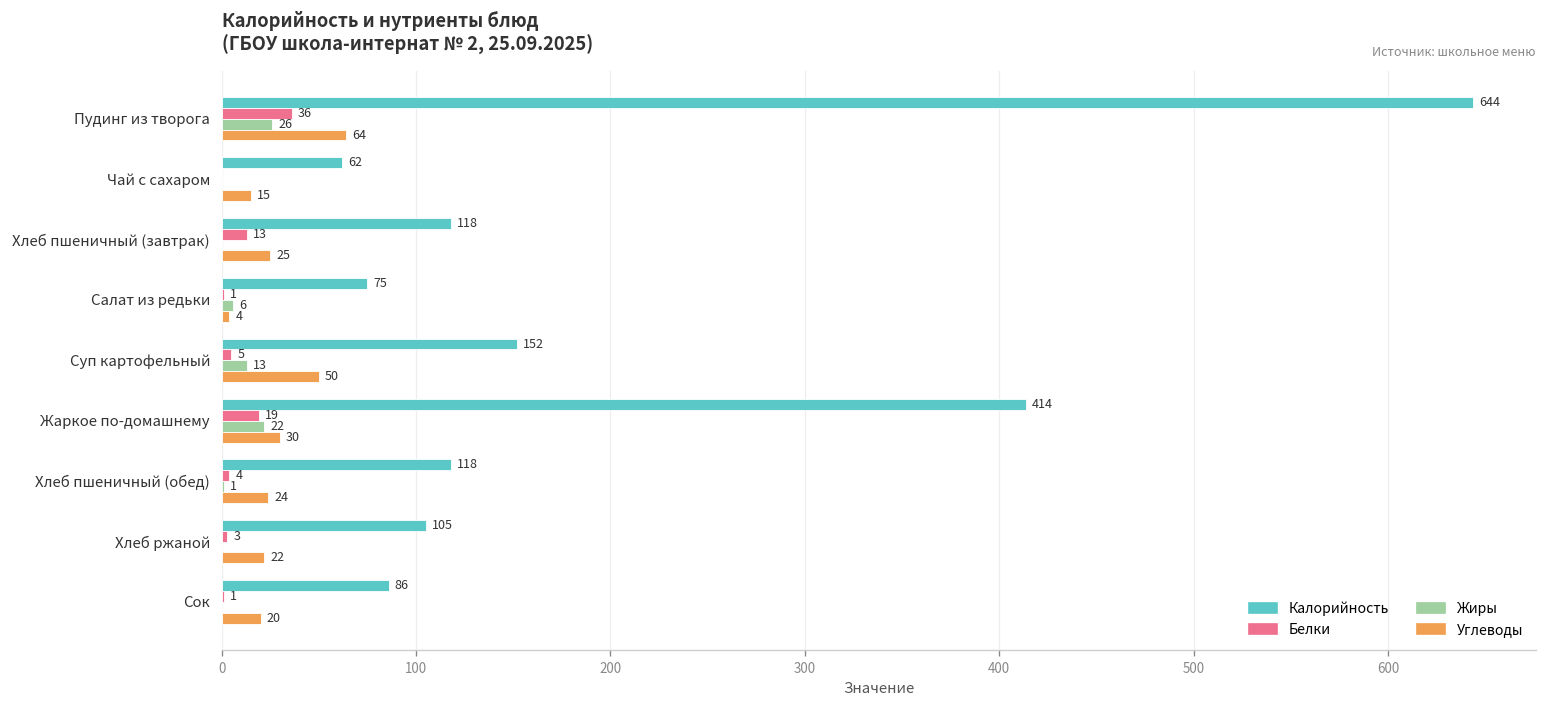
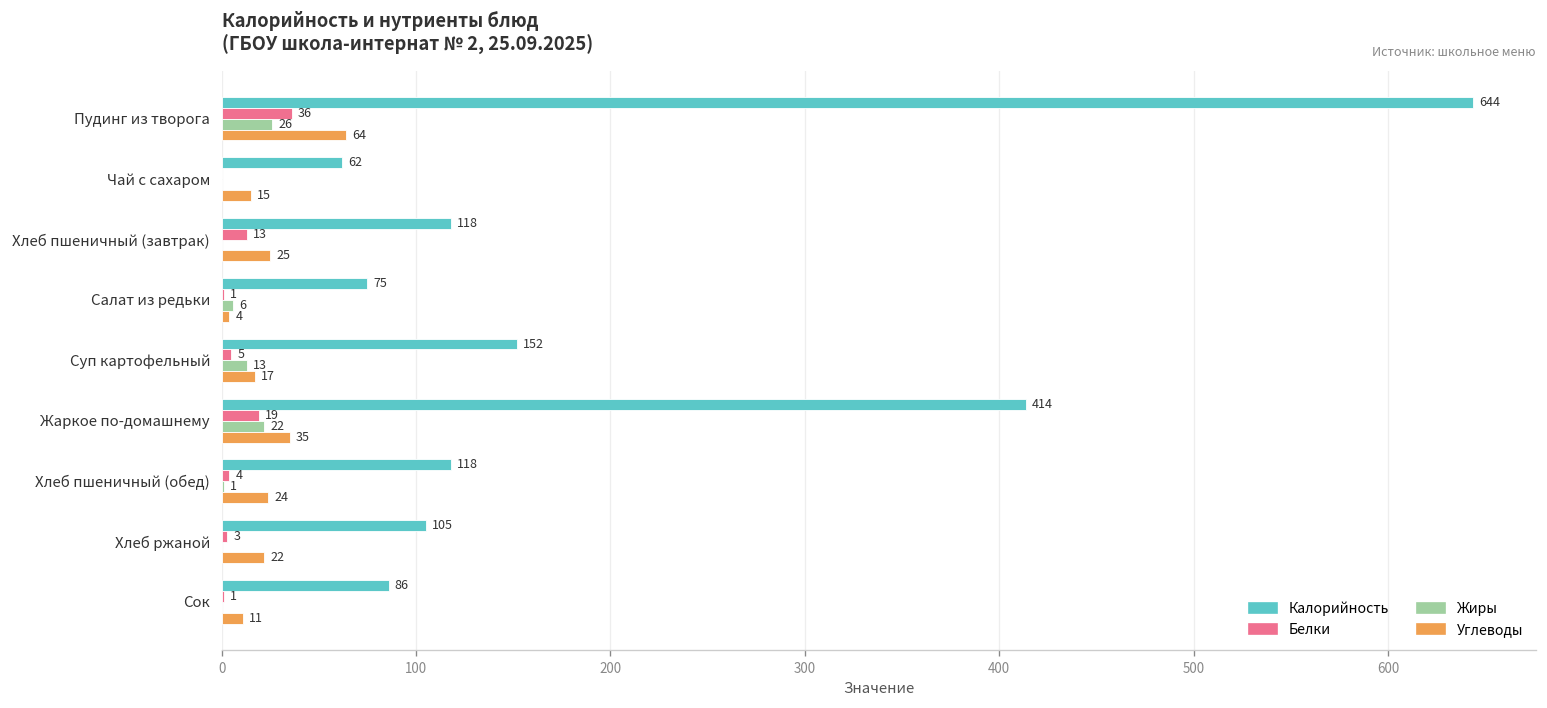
  {
    "Калорийность": {
      "Пудинг из творога": 644,
      "Чай с сахаром": 62,
      "Хлеб пшеничный (завтрак)": 118,
      "Салат из редьки": 75,
      "Суп картофельный": 152,
      "Жаркое по-домашнему": 414,
      "Хлеб пшеничный (обед)": 118,
      "Хлеб ржаной": 105,
      "Сок": 86
    },
    "Белки": {
      "Пудинг из творога": 36,
      "Хлеб пшеничный (завтрак)": 13,
      "Салат из редьки": 1,
      "Суп картофельный": 5,
      "Жаркое по-домашнему": 19,
      "Хлеб пшеничный (обед)": 4,
      "Хлеб ржаной": 3,
      "Сок": 1
    },
    "Жиры": {
      "Пудинг из творога": 26,
      "Салат из редьки": 6,
      "Суп картофельный": 13,
      "Жаркое по-домашнему": 22,
      "Хлеб пшеничный (обед)": 1
    },
    "Углеводы": {
      "Пудинг из творога": 64,
      "Чай с сахаром": 15,
      "Хлеб пшеничный (завтрак)": 25,
      "Салат из редьки": 4,
-     "Суп картофельный": 50,
-     "Жаркое по-домашнему": 30,
+     "Суп картофельный": 17,
+     "Жаркое по-домашнему": 35,
      "Хлеб пшеничный (обед)": 24,
      "Хлеб ржаной": 22,
-     "Сок": 20
+     "Сок": 11
    }
  }
